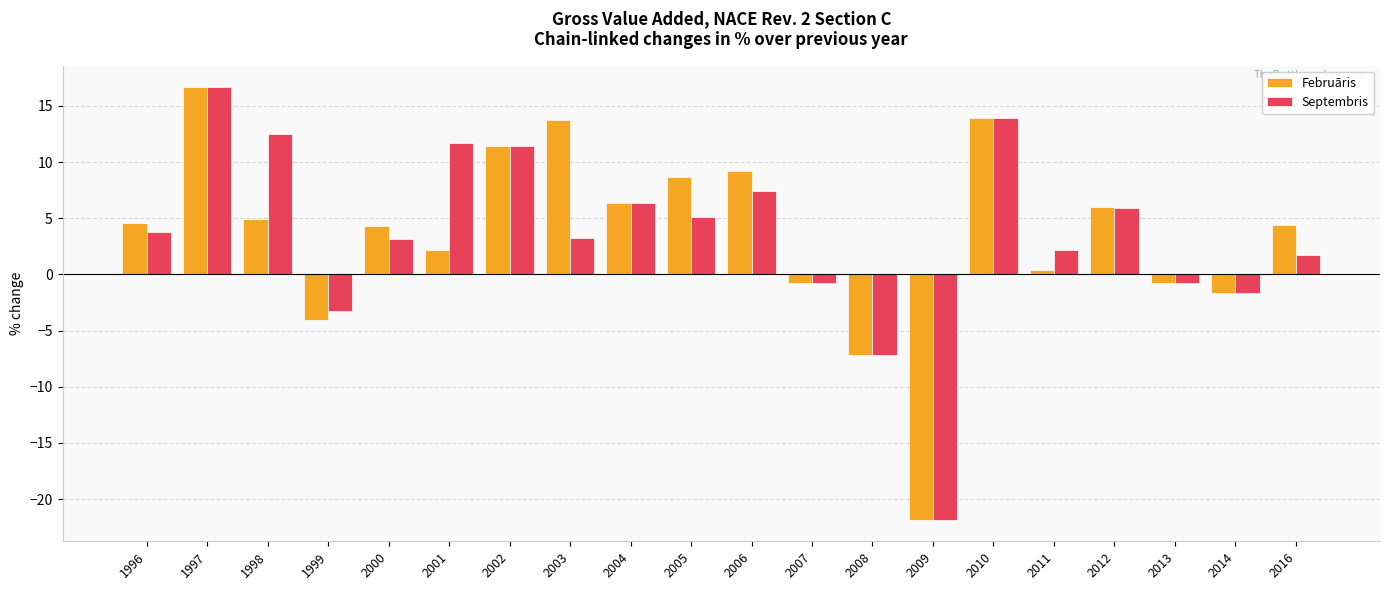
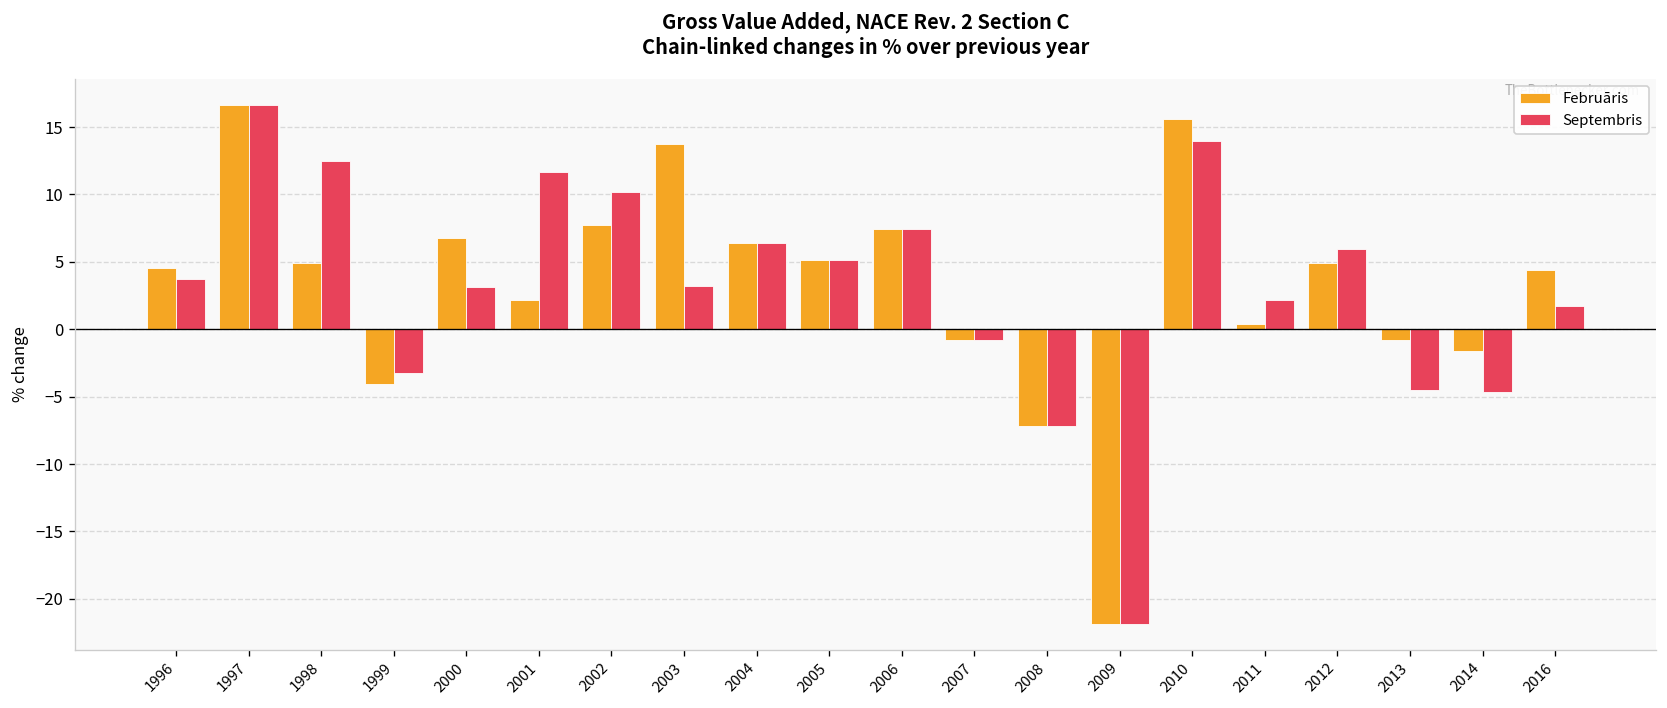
  {
    "Februāris": {
      "1996": 4.5,
      "1997": 16.7,
      "1998": 4.9,
      "1999": -4.1,
-     "2000": 4.4,
+     "2000": 6.8,
      "2001": 2.1,
-     "2002": 11.5,
+     "2002": 7.7,
      "2003": 13.8,
      "2004": 6.4,
-     "2005": 8.7,
-     "2006": 9.2,
+     "2005": 5.1,
+     "2006": 7.4,
      "2007": -0.8,
      "2008": -7.2,
      "2009": -21.8,
-     "2010": 14.0,
+     "2010": 15.6,
      "2011": 0.4,
-     "2012": 6.0,
+     "2012": 4.9,
      "2013": -0.8,
      "2014": -1.6,
      "2016": 4.4
    },
    "Septembris": {
      "1996": 3.7,
      "1997": 16.7,
      "1998": 12.5,
      "1999": -3.3,
      "2000": 3.2,
      "2001": 11.7,
-     "2002": 11.5,
+     "2002": 10.2,
      "2003": 3.2,
      "2004": 6.4,
      "2005": 5.1,
      "2006": 7.4,
      "2007": -0.8,
      "2008": -7.2,
      "2009": -21.8,
      "2010": 14.0,
      "2011": 2.1,
      "2012": 6.0,
-     "2013": -0.8,
-     "2014": -1.6,
+     "2013": -4.5,
+     "2014": -4.7,
      "2016": 1.7
    }
  }
